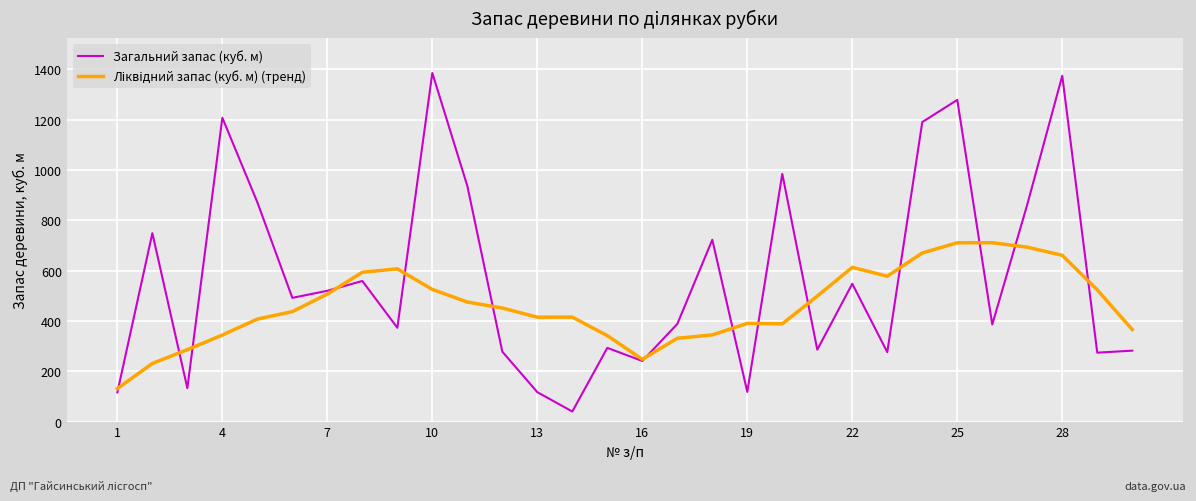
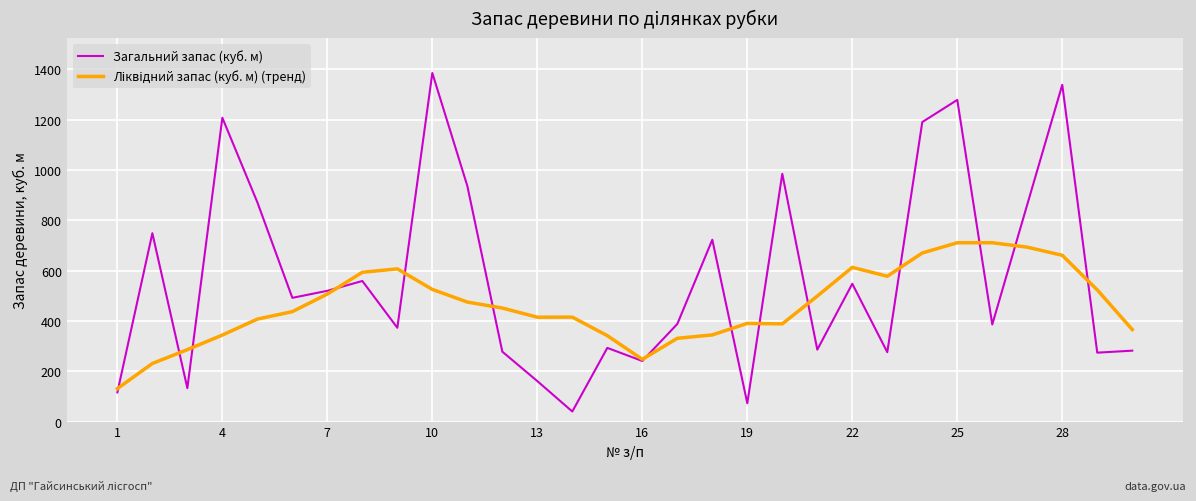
  {
    "Загальний запас (куб. м)": {
      "1": 120,
      "4": 1210,
      "7": 520,
      "10": 1390,
-     "13": 120,
-     "19": 120,
+     "13": 160,
+     "19": 70,
      "22": 550,
      "25": 1280,
-     "28": 1380
+     "28": 1340
    },
    "Ліквідний запас (куб. м) (тренд)": {
      "1": 130,
      "4": 340,
      "7": 510,
      "10": 530,
      "13": 420,
      "19": 390,
      "22": 610,
      "25": 710,
      "28": 660
    }
  }
